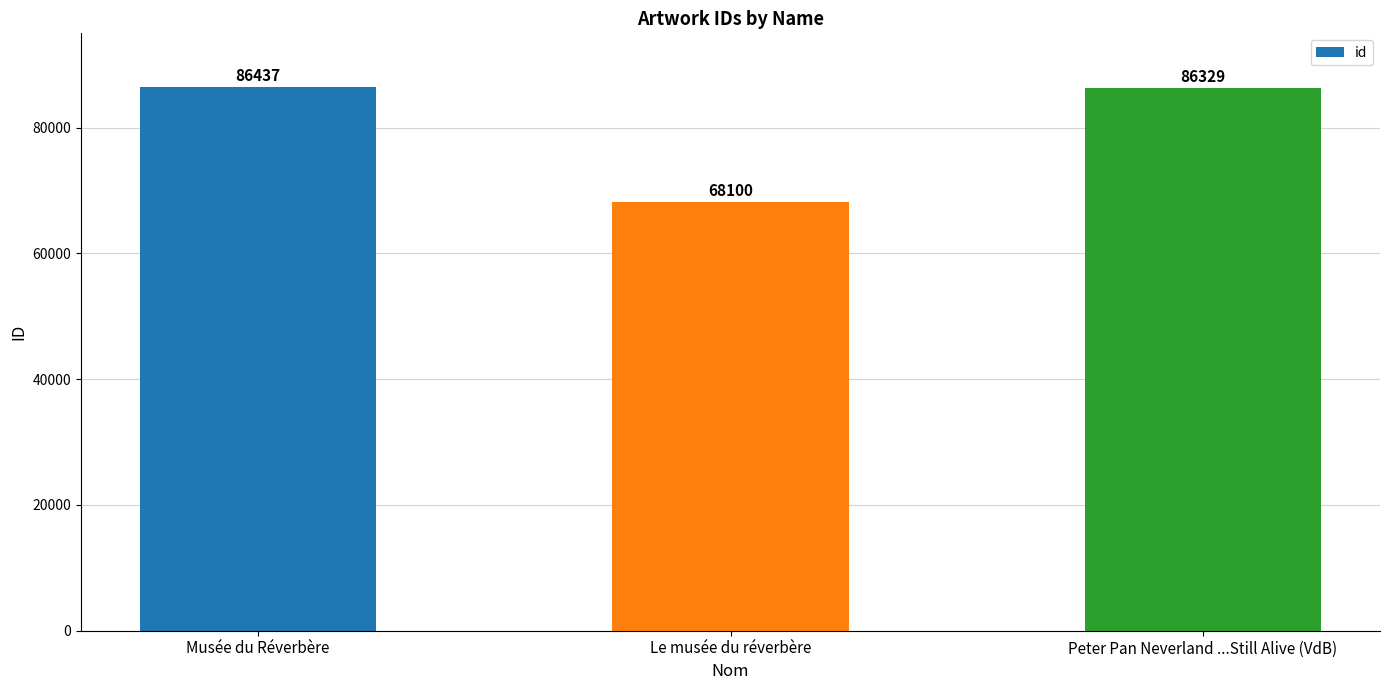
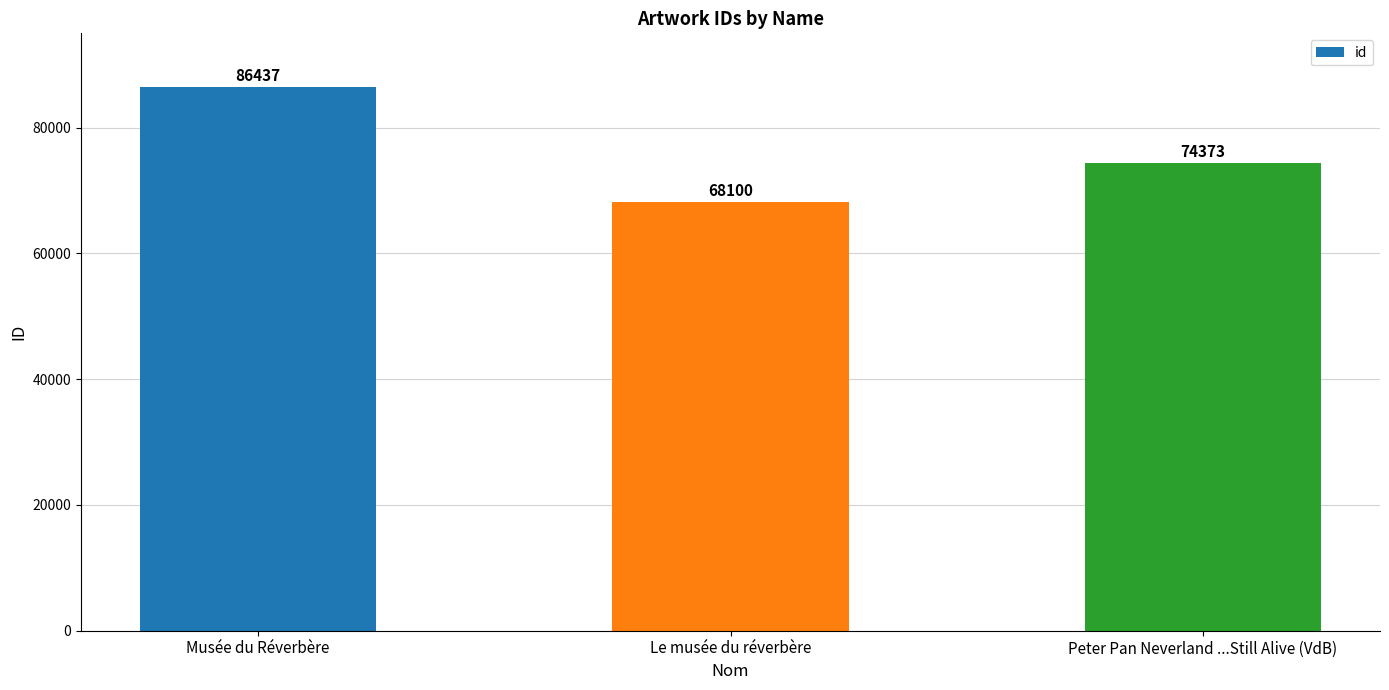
  {
    "Musée du Réverbère": 86437,
    "Le musée du réverbère": 68100,
-   "Peter Pan Neverland ...Still Alive (VdB)": 86329
+   "Peter Pan Neverland ...Still Alive (VdB)": 74373
  }
